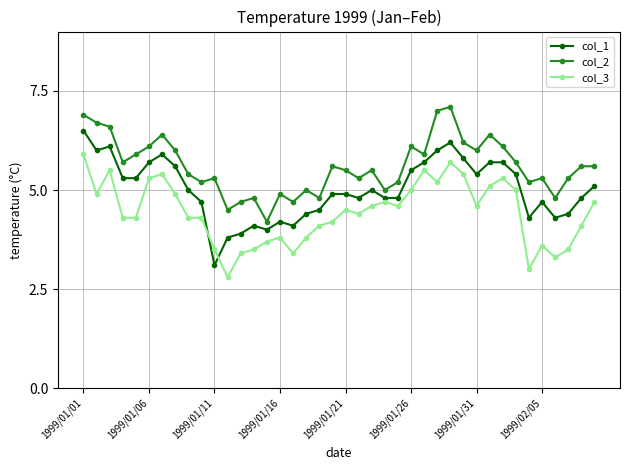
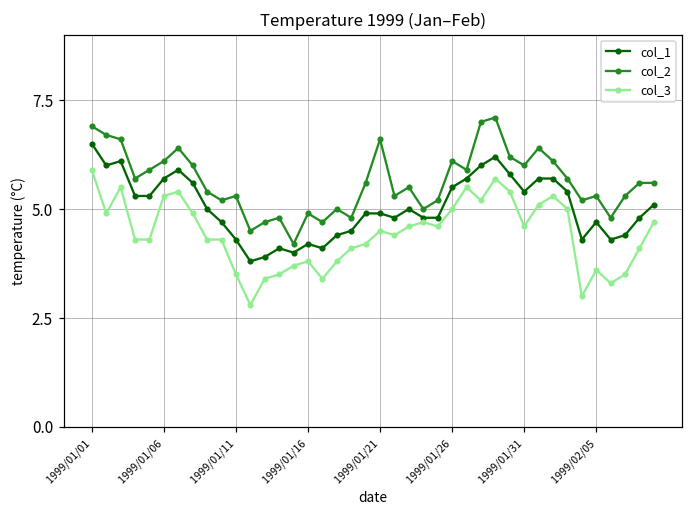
  {
    "col_1": {
      "1999/01/01": 6.5,
      "1999/01/06": 5.7,
-     "1999/01/11": 3.1,
+     "1999/01/11": 4.3,
      "1999/01/16": 4.2,
      "1999/01/21": 4.9,
      "1999/01/26": 5.5,
      "1999/01/31": 5.4,
      "1999/02/05": 4.7
    },
    "col_2": {
      "1999/01/01": 6.9,
      "1999/01/06": 6.1,
      "1999/01/11": 5.3,
      "1999/01/16": 4.9,
-     "1999/01/21": 5.5,
+     "1999/01/21": 6.6,
      "1999/01/26": 6.1,
      "1999/01/31": 6.0,
      "1999/02/05": 5.3
    },
    "col_3": {
      "1999/01/01": 5.9,
      "1999/01/06": 5.3,
      "1999/01/11": 3.5,
      "1999/01/16": 3.8,
      "1999/01/21": 4.5,
      "1999/01/26": 5.0,
      "1999/01/31": 4.6,
      "1999/02/05": 3.6
    }
  }
